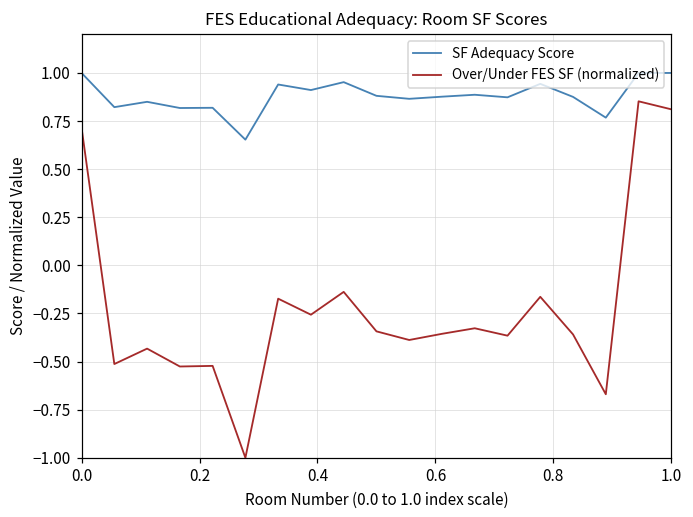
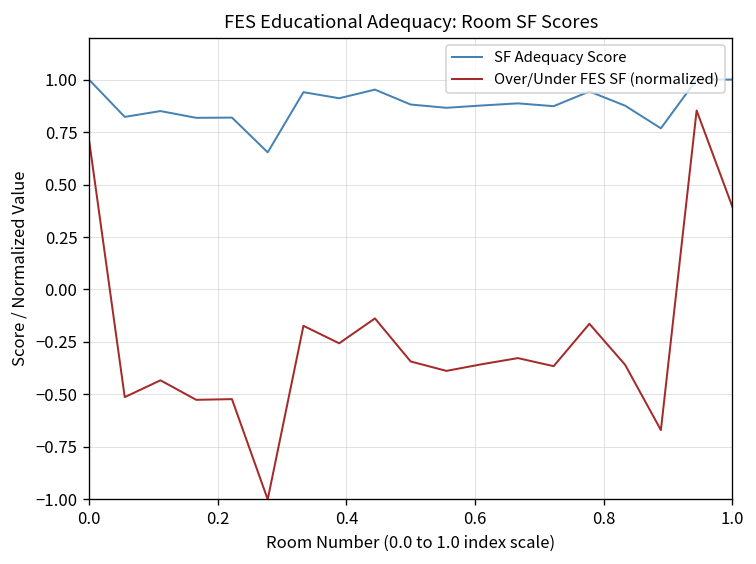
  {
    "SF Adequacy Score": {
      "0.0": 1.00,
      "1.0": 1.00
    },
    "Over/Under FES SF (normalized)": {
      "0.0": 0.71,
-     "1.0": 0.81
+     "1.0": 0.39
    }
  }
